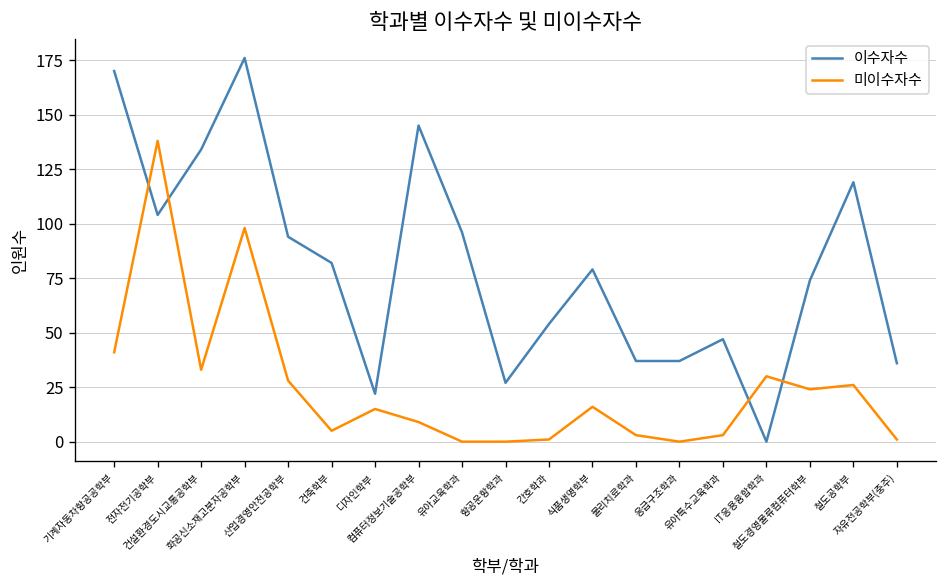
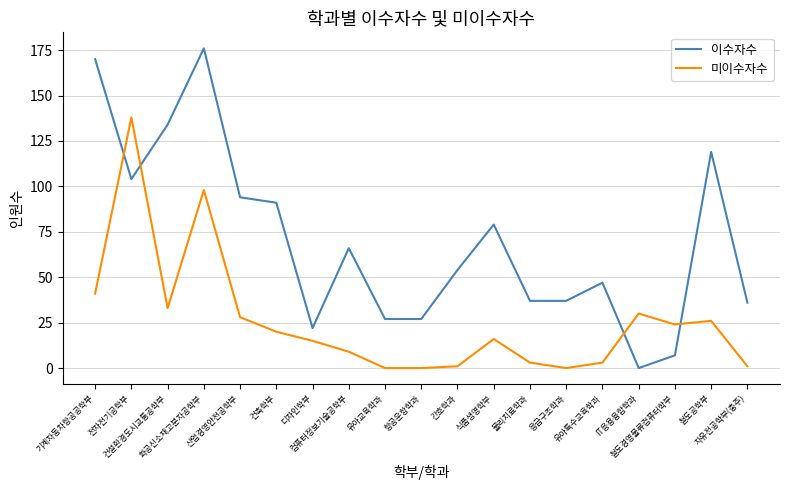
  {
    "이수자수": {
      "기계자동차항공공학부": 170,
      "전자전기공학부": 104,
      "건설환경도시교통공학부": 134,
      "화공신소재고분자공학부": 176,
      "산업경영안전공학부": 94,
-     "건축학부": 82,
+     "건축학부": 91,
      "디자인학부": 22,
-     "컴퓨터정보기술공학부": 145,
-     "유아교육학과": 96,
+     "컴퓨터정보기술공학부": 66,
+     "유아교육학과": 27,
      "항공운항학과": 27,
      "간호학과": 54,
      "식품생명학부": 79,
      "물리치료학과": 37,
      "응급구조학과": 37,
      "유아특수교육학과": 47,
      "IT응용융합학과": 0,
-     "철도경영물류컴퓨터학부": 74,
+     "철도경영물류컴퓨터학부": 7,
      "철도공학부": 119,
      "자유전공학부(충주)": 36
    },
    "미이수자수": {
      "기계자동차항공공학부": 41,
      "전자전기공학부": 138,
      "건설환경도시교통공학부": 33,
      "화공신소재고분자공학부": 98,
      "산업경영안전공학부": 28,
-     "건축학부": 5,
+     "건축학부": 20,
      "디자인학부": 15,
      "컴퓨터정보기술공학부": 9,
      "유아교육학과": 0,
      "항공운항학과": 0,
      "간호학과": 1,
      "식품생명학부": 16,
      "물리치료학과": 3,
      "응급구조학과": 0,
      "유아특수교육학과": 3,
      "IT응용융합학과": 30,
      "철도경영물류컴퓨터학부": 24,
      "철도공학부": 26,
      "자유전공학부(충주)": 1
    }
  }
